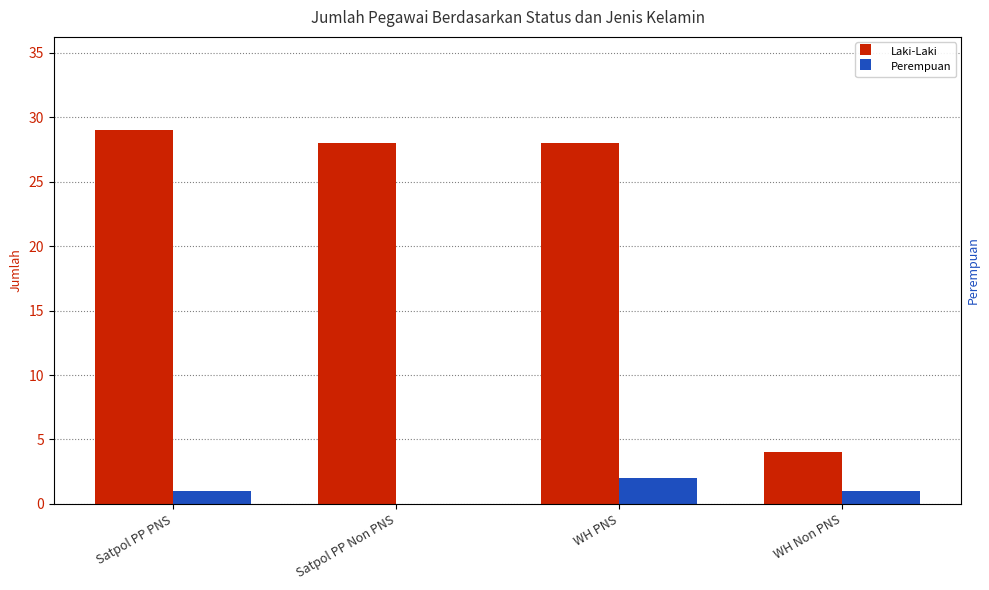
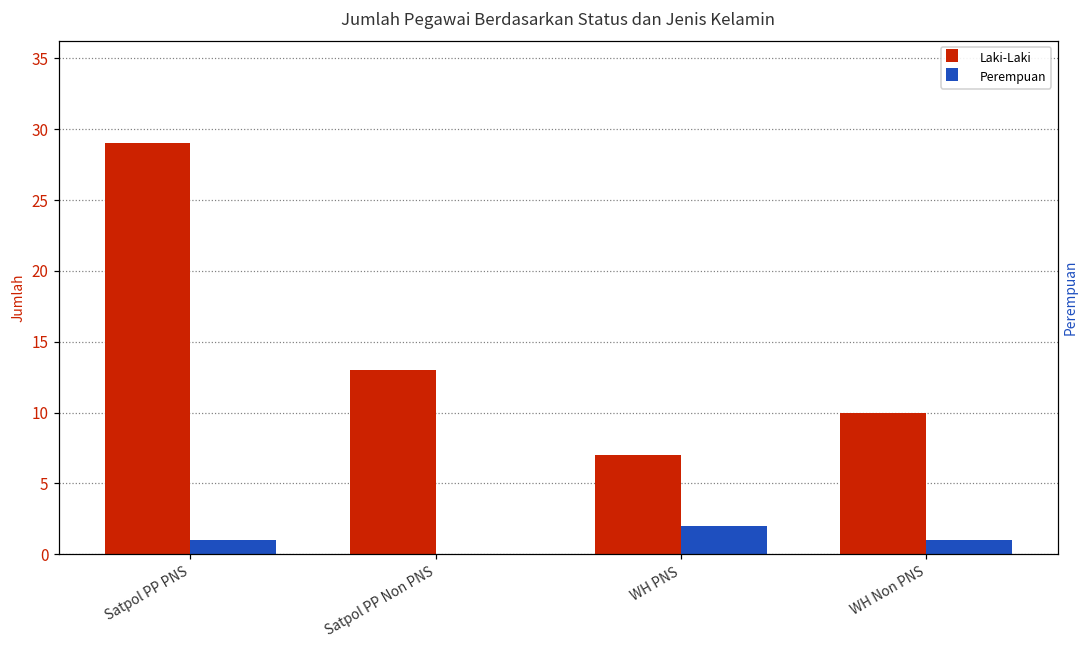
  {
    "Laki-Laki": {
      "Satpol PP PNS": 29,
-     "Satpol PP Non PNS": 28,
-     "WH PNS": 28,
-     "WH Non PNS": 4
+     "Satpol PP Non PNS": 13,
+     "WH PNS": 7,
+     "WH Non PNS": 10
    },
    "Perempuan": {
      "Satpol PP PNS": 1,
      "Satpol PP Non PNS": 0,
      "WH PNS": 2,
      "WH Non PNS": 1
    }
  }
